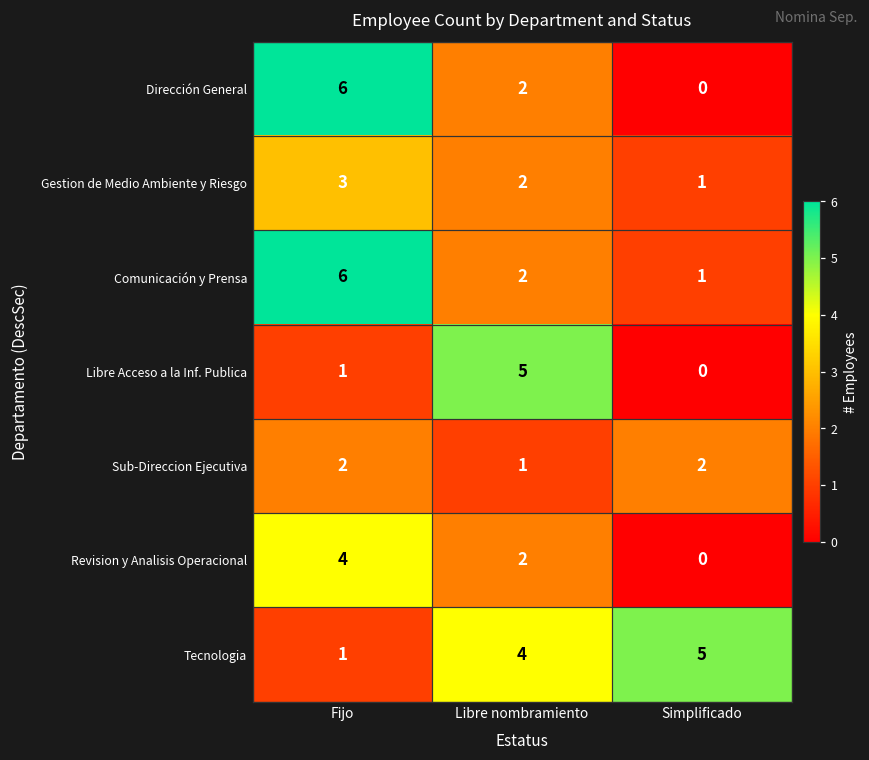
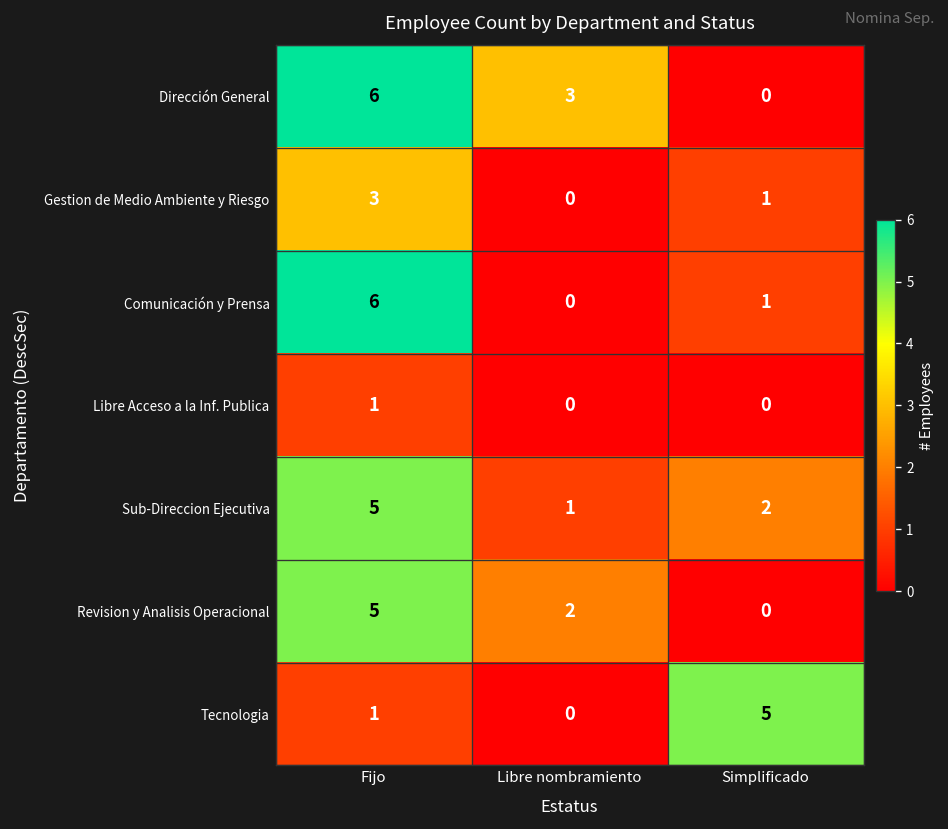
  {
    "Dirección General": {
      "Fijo": 6,
-     "Libre nombramiento": 2,
+     "Libre nombramiento": 3,
      "Simplificado": 0
    },
    "Gestion de Medio Ambiente y Riesgo": {
      "Fijo": 3,
-     "Libre nombramiento": 2,
+     "Libre nombramiento": 0,
      "Simplificado": 1
    },
    "Comunicación y Prensa": {
      "Fijo": 6,
-     "Libre nombramiento": 2,
+     "Libre nombramiento": 0,
      "Simplificado": 1
    },
    "Libre Acceso a la Inf. Publica": {
      "Fijo": 1,
-     "Libre nombramiento": 5,
+     "Libre nombramiento": 0,
      "Simplificado": 0
    },
    "Sub-Direccion Ejecutiva": {
-     "Fijo": 2,
+     "Fijo": 5,
      "Libre nombramiento": 1,
      "Simplificado": 2
    },
    "Revision y Analisis Operacional": {
-     "Fijo": 4,
+     "Fijo": 5,
      "Libre nombramiento": 2,
      "Simplificado": 0
    },
    "Tecnologia": {
      "Fijo": 1,
-     "Libre nombramiento": 4,
+     "Libre nombramiento": 0,
      "Simplificado": 5
    }
  }
